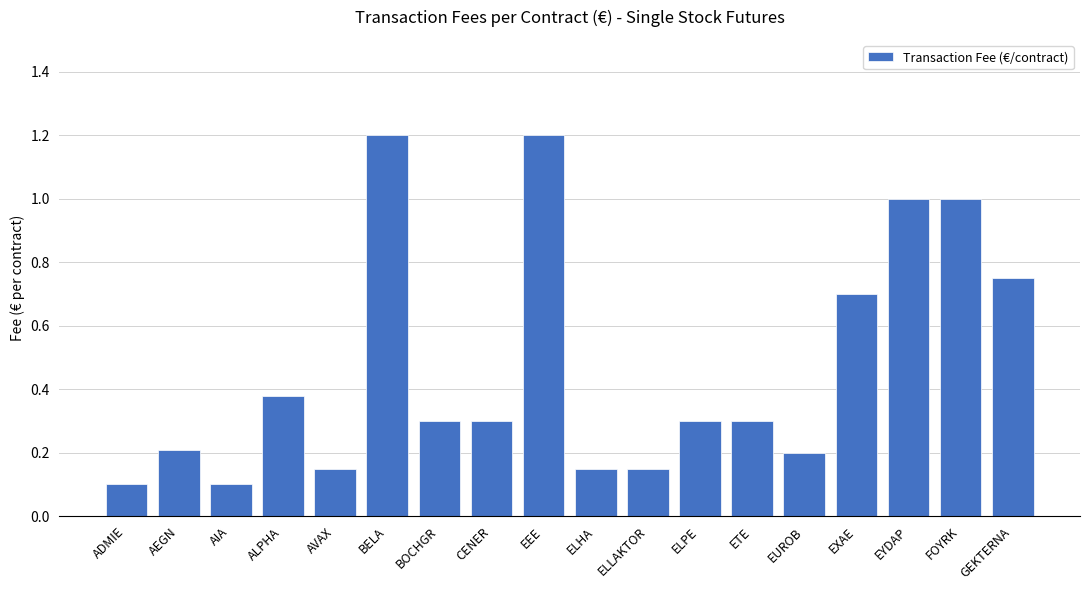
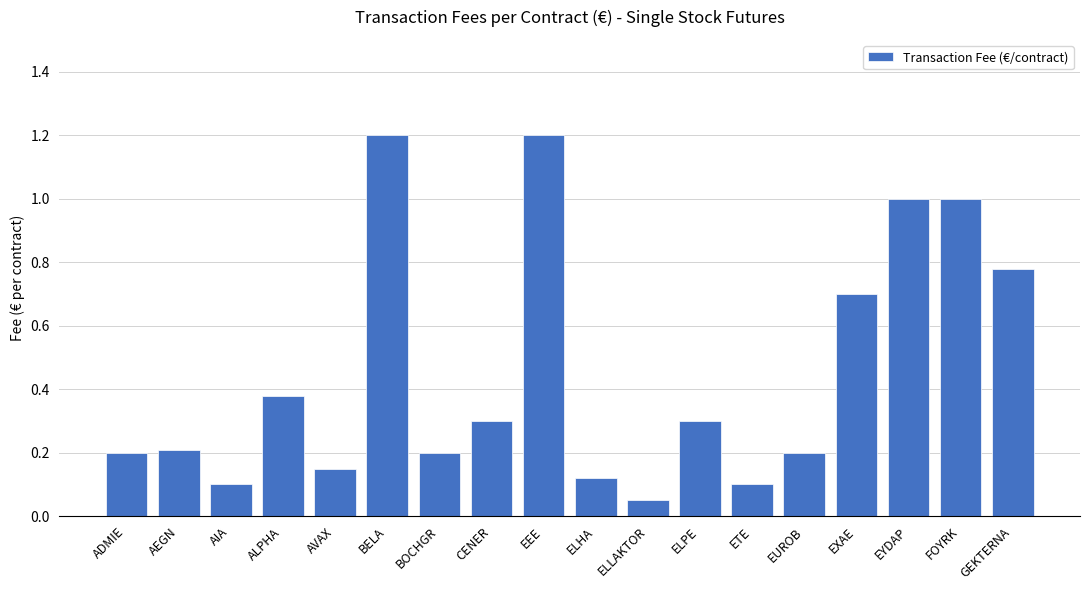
  {
-   "ADMIE": 0.1,
+   "ADMIE": 0.2,
    "AEGN": 0.21,
    "AIA": 0.10,
    "ALPHA": 0.38,
    "AVAX": 0.15,
    "BELA": 1.20,
-   "BOCHGR": 0.3,
+   "BOCHGR": 0.2,
    "CENER": 0.30,
    "EEE": 1.20,
-   "ELHA": 0.15,
-   "ELLAKTOR": 0.15,
+   "ELHA": 0.12,
+   "ELLAKTOR": 0.05,
    "ELPE": 0.30,
-   "ETE": 0.3,
+   "ETE": 0.1,
    "EUROB": 0.20,
    "EXAE": 0.70,
    "EYDAP": 1.00,
    "FOYRK": 1.00,
-   "GEKTERNA": 0.75
+   "GEKTERNA": 0.78
  }
